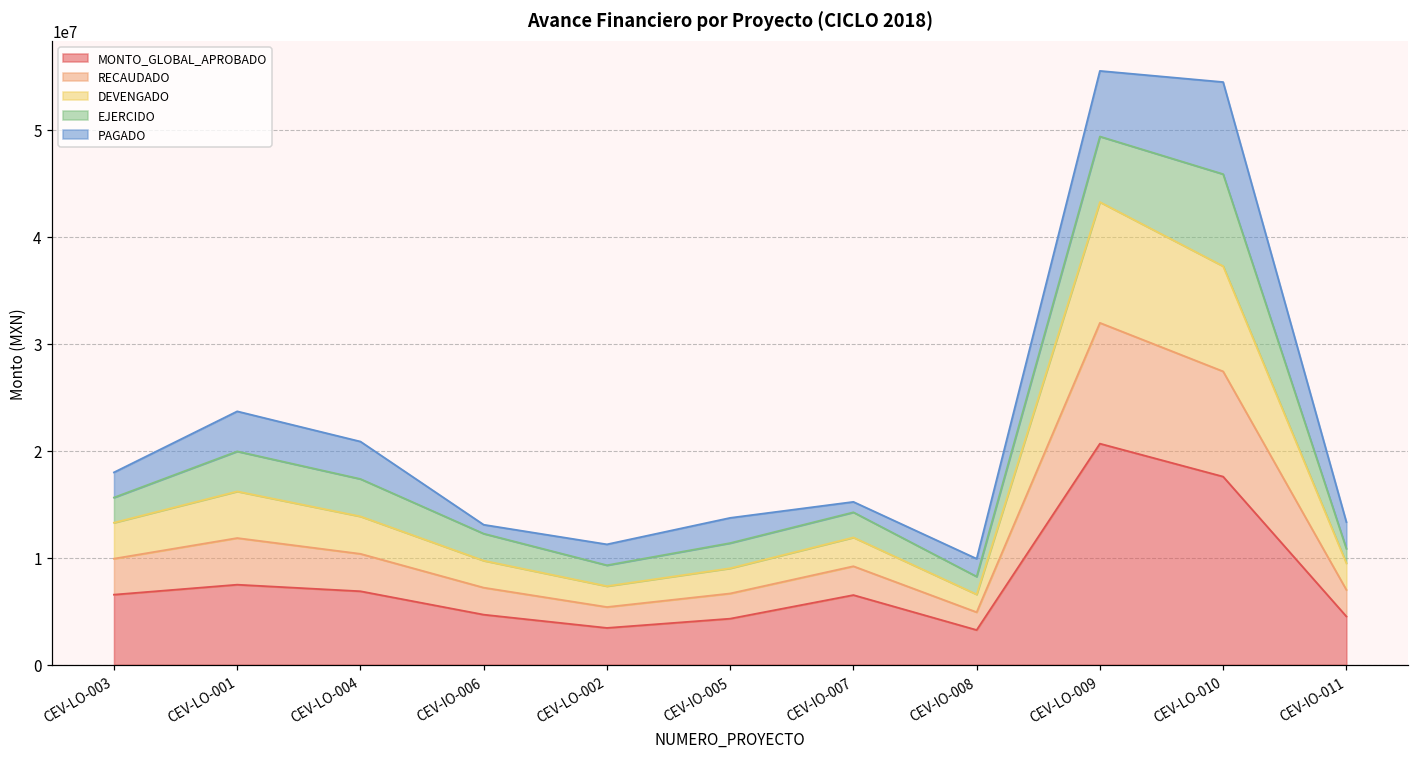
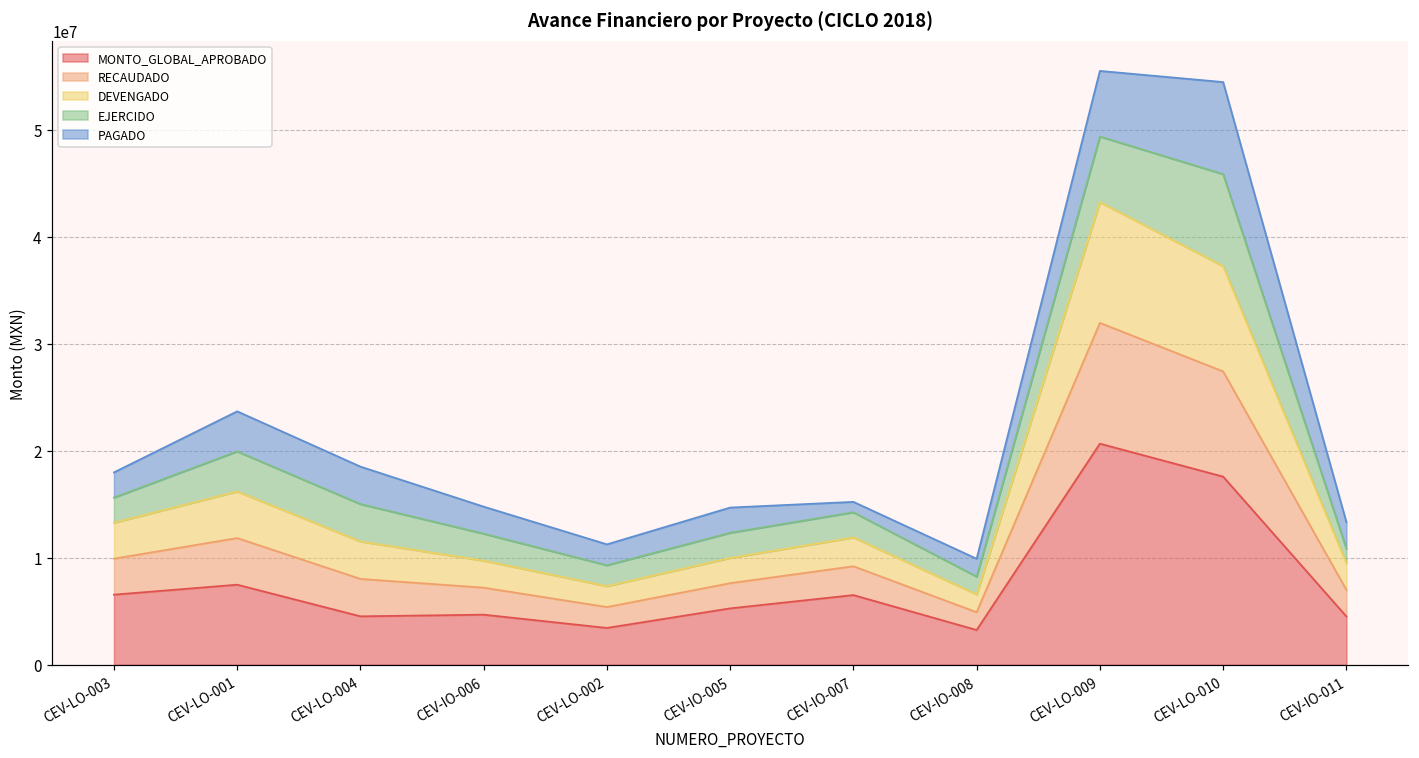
  {
    "MONTO_GLOBAL_APROBADO": {
      "CEV-LO-003": 7000000,
      "CEV-LO-001": 7000000,
-     "CEV-LO-004": 7000000,
+     "CEV-LO-004": 5000000,
      "CEV-IO-006": 5000000,
      "CEV-LO-002": 3000000,
-     "CEV-IO-005": 4000000,
+     "CEV-IO-005": 5000000,
      "CEV-IO-007": 7000000,
      "CEV-IO-008": 3000000,
      "CEV-LO-009": 21000000,
      "CEV-LO-010": 18000000,
      "CEV-IO-011": 5000000
    },
    "EJERCIDO": {
      "CEV-LO-003": 2000000,
      "CEV-LO-001": 4000000,
      "CEV-LO-004": 3000000,
      "CEV-IO-006": 3000000,
      "CEV-LO-002": 2000000,
      "CEV-IO-005": 2000000,
      "CEV-IO-007": 2000000,
      "CEV-IO-008": 2000000,
      "CEV-LO-009": 6000000,
      "CEV-LO-010": 9000000,
      "CEV-IO-011": 1000000
    },
    "PAGADO": {
      "CEV-LO-003": 2000000,
      "CEV-LO-001": 4000000,
      "CEV-LO-004": 3000000,
-     "CEV-IO-006": 1000000,
+     "CEV-IO-006": 3000000,
      "CEV-LO-002": 2000000,
      "CEV-IO-005": 2000000,
      "CEV-IO-007": 1000000,
      "CEV-IO-008": 2000000,
      "CEV-LO-009": 6000000,
      "CEV-LO-010": 9000000,
      "CEV-IO-011": 2000000
    }
  }
